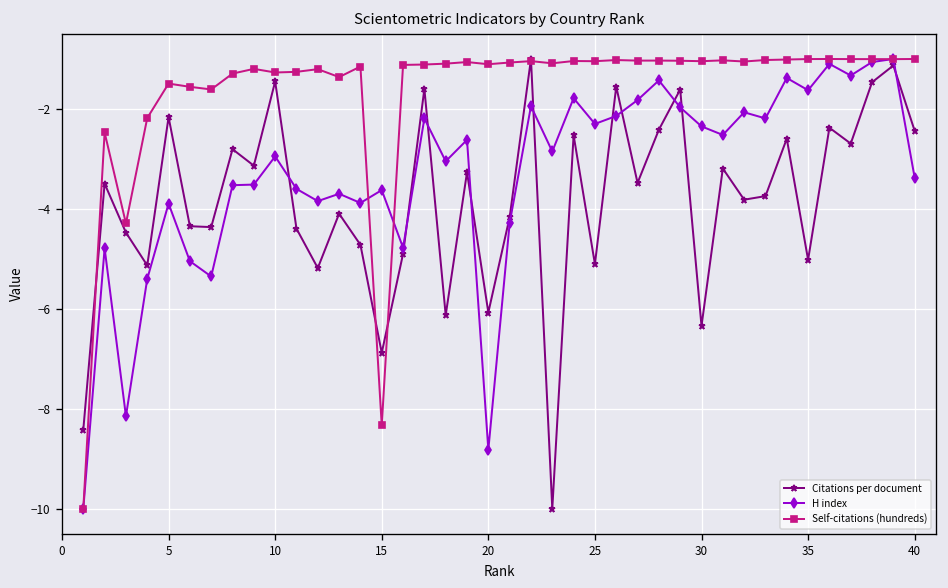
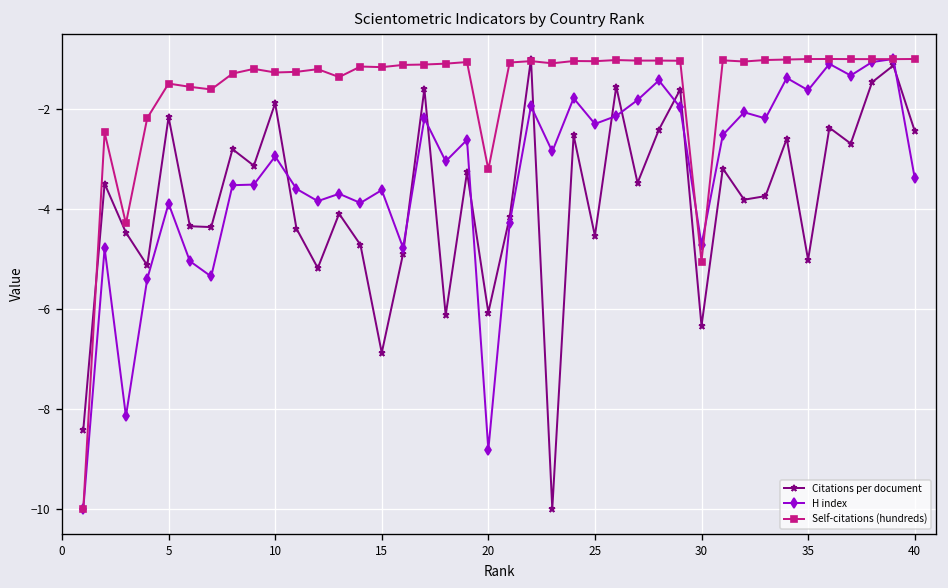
  {
    "Citations per document": {
      "5": -2.2,
-     "10": -1.4,
+     "10": -1.9,
      "15": -6.9,
      "20": -6.1,
-     "25": -5.1,
+     "25": -4.5,
      "30": -6.3,
      "35": -5.0,
      "40": -2.4
    },
    "H index": {
      "5": -3.9,
      "10": -2.9,
      "15": -3.6,
      "20": -8.8,
      "25": -2.3,
-     "30": -2.3,
+     "30": -4.7,
      "35": -1.6,
      "40": -3.4
    },
    "Self-citations (hundreds)": {
      "5": -1.5,
      "10": -1.3,
-     "15": -8.3,
-     "20": -1.1,
+     "15": -1.2,
+     "20": -3.2,
      "25": -1.0,
-     "30": -1.0,
+     "30": -5.1,
      "35": -1.0,
      "40": -1.0
    }
  }
